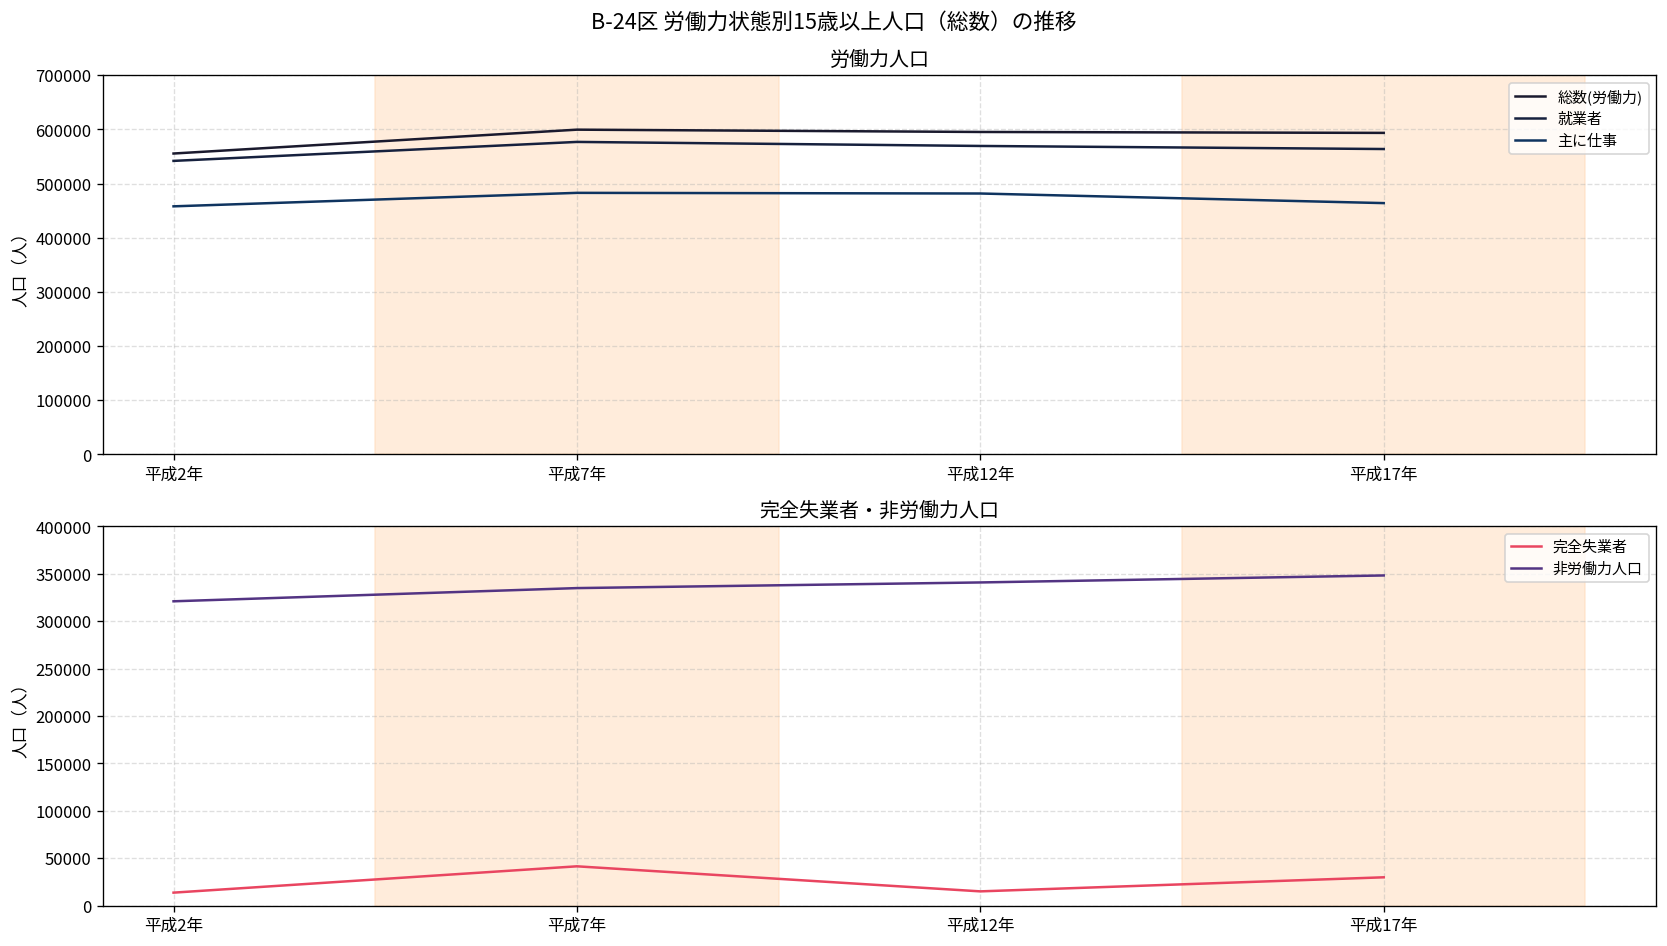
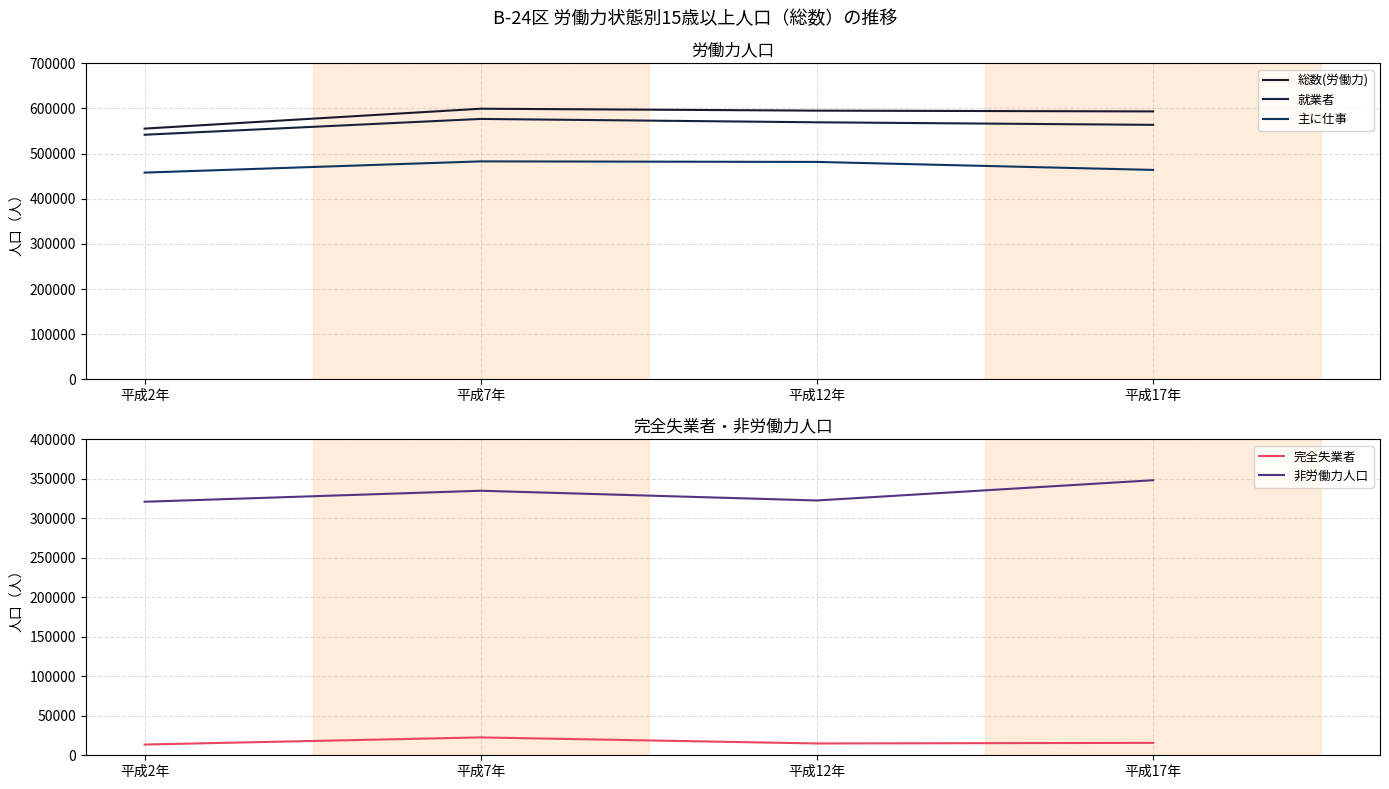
  {
    "完全失業者・非労働力人口": {
      "完全失業者": {
        "平成2年": 10000,
-       "平成7年": 40000,
+       "平成7年": 20000,
        "平成12年": 10000,
-       "平成17年": 30000
+       "平成17年": 20000
      },
      "非労働力人口": {
        "平成2年": 320000,
        "平成7年": 330000,
-       "平成12年": 340000,
+       "平成12年": 320000,
        "平成17年": 350000
      }
    }
  }
